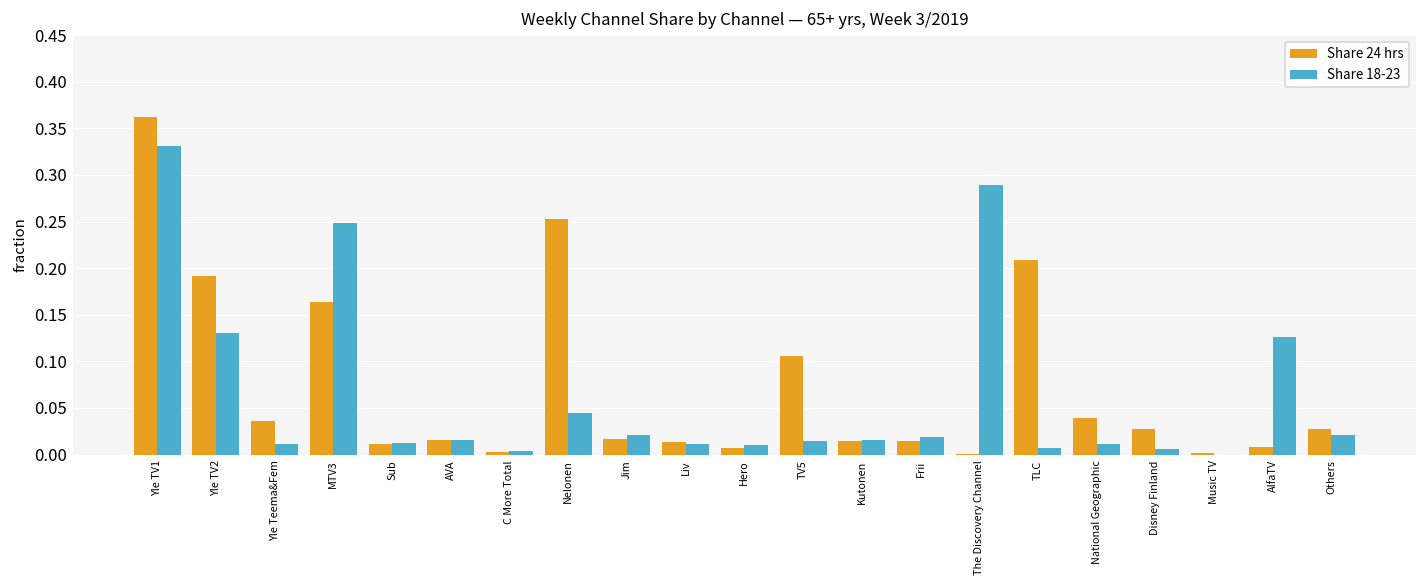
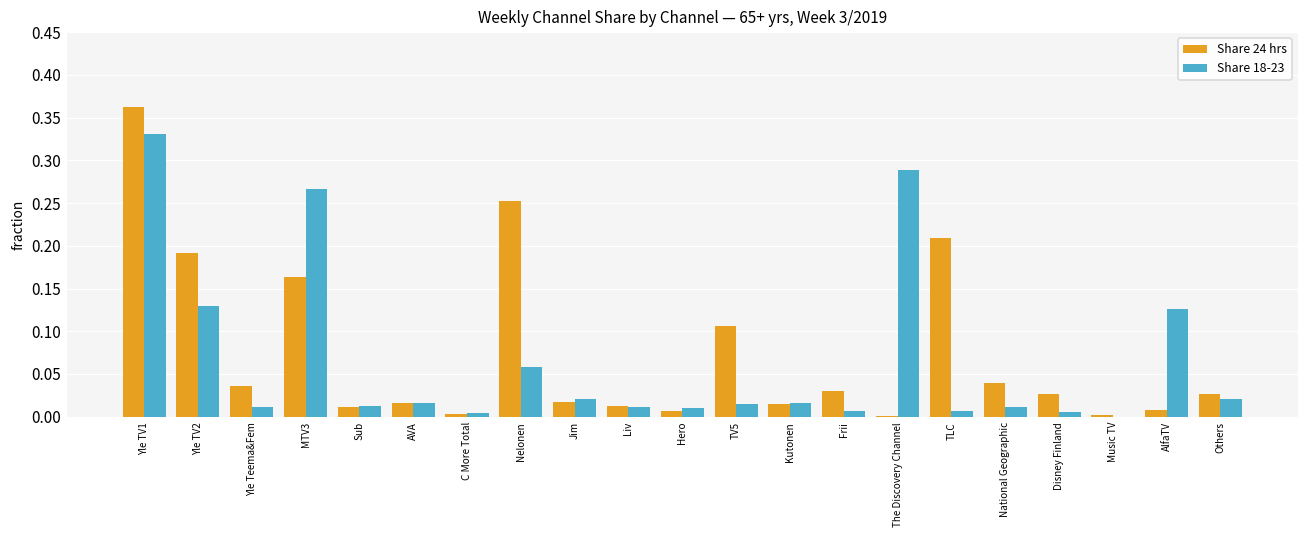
  {
    "Share 24 hrs": {
      "Yle TV1": 0.36,
      "Yle TV2": 0.19,
      "Yle Teema&Fem": 0.04,
      "MTV3": 0.16,
      "Sub": 0.01,
      "AVA": 0.02,
      "Nelonen": 0.25,
      "Jim": 0.02,
      "Liv": 0.01,
      "Hero": 0.01,
      "TV5": 0.11,
      "Kutonen": 0.02,
-     "Frii": 0.02,
+     "Frii": 0.03,
      "TLC": 0.21,
      "National Geographic": 0.04,
      "Disney Finland": 0.03,
      "AlfaTV": 0.01,
      "Others": 0.03
    },
    "Share 18-23": {
      "Yle TV1": 0.33,
      "Yle TV2": 0.13,
      "Yle Teema&Fem": 0.01,
-     "MTV3": 0.25,
+     "MTV3": 0.27,
      "Sub": 0.01,
      "AVA": 0.02,
      "C More Total": 0.00,
-     "Nelonen": 0.05,
+     "Nelonen": 0.06,
      "Jim": 0.02,
      "Liv": 0.01,
      "Hero": 0.01,
      "TV5": 0.02,
      "Kutonen": 0.02,
-     "Frii": 0.02,
+     "Frii": 0.01,
      "The Discovery Channel": 0.29,
      "TLC": 0.01,
      "National Geographic": 0.01,
      "Disney Finland": 0.01,
      "Music TV": 0.00,
      "AlfaTV": 0.13,
      "Others": 0.02
    }
  }
